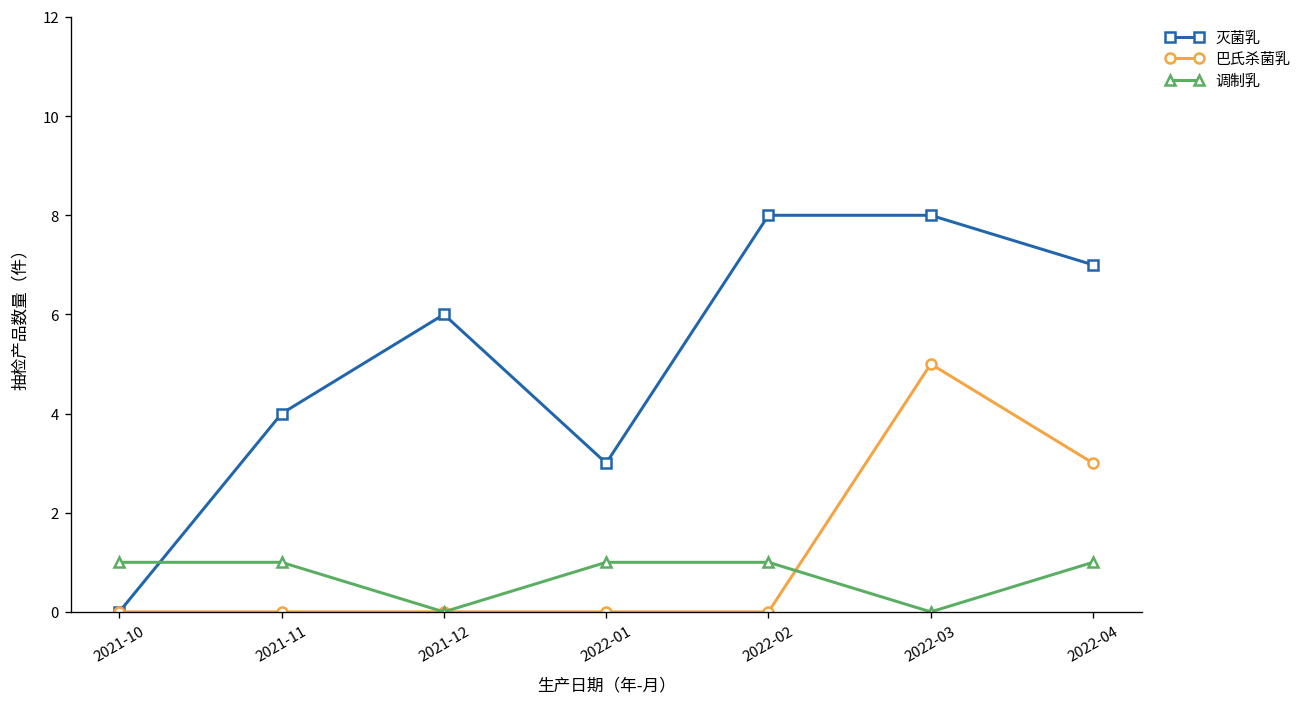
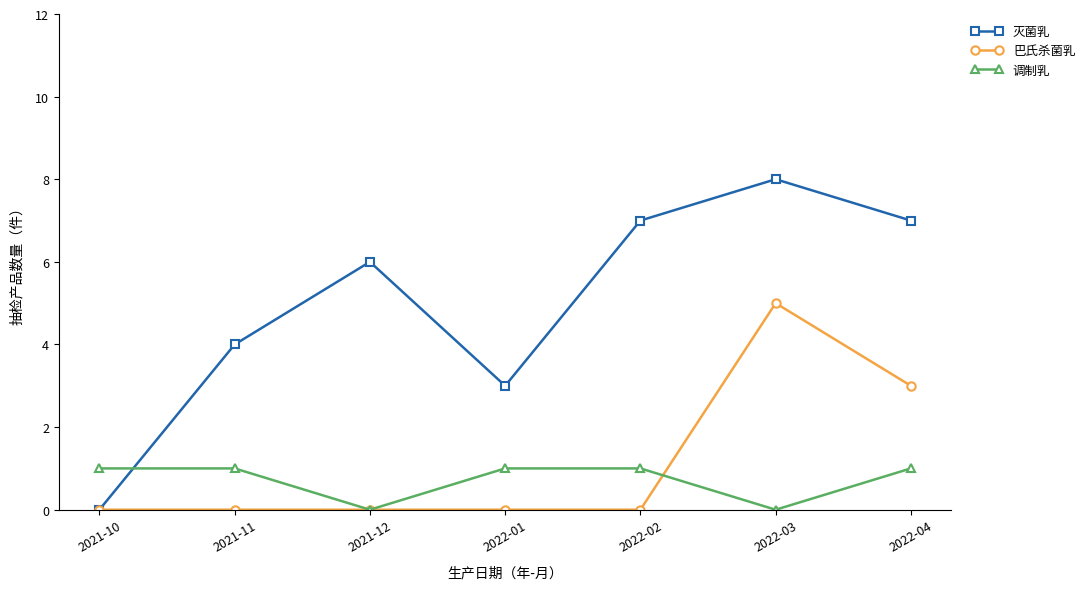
  {
    "灭菌乳": {
      "2021-11": 4,
      "2021-12": 6,
      "2022-01": 3,
-     "2022-02": 8,
+     "2022-02": 7,
      "2022-03": 8,
      "2022-04": 7
    },
    "巴氏杀菌乳": {
      "2021-11": 0,
      "2022-01": 0,
      "2022-02": 0,
      "2022-03": 5,
      "2022-04": 3
    },
    "调制乳": {
      "2021-10": 1,
      "2021-11": 1,
      "2022-01": 1,
      "2022-02": 1,
      "2022-03": 0,
      "2022-04": 1
    }
  }
